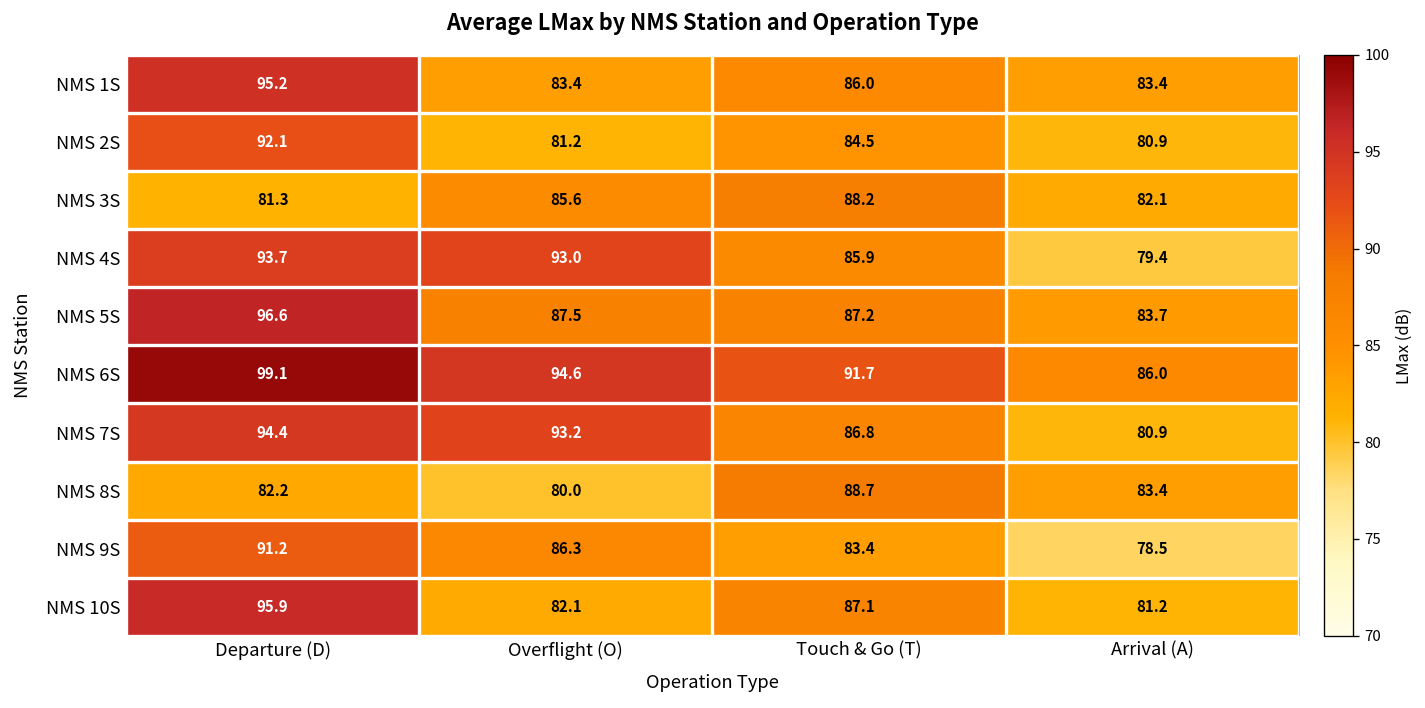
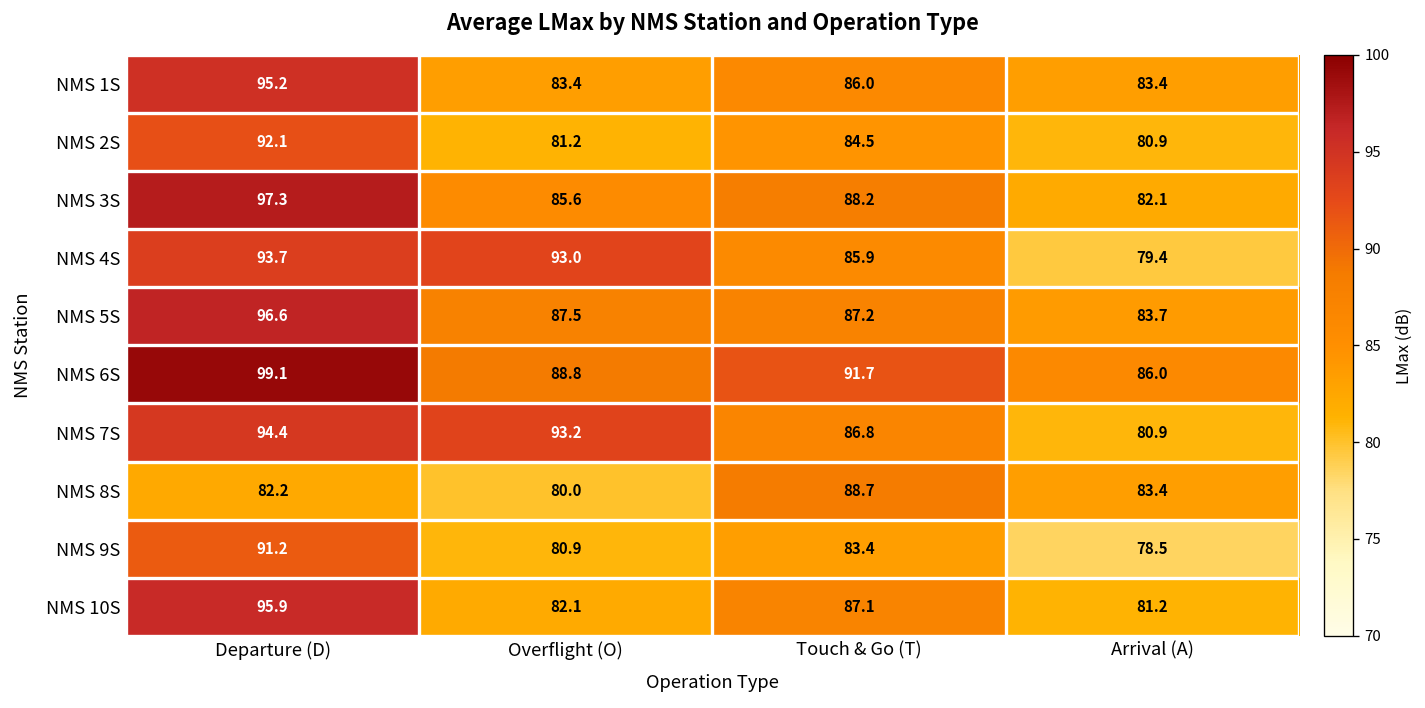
  {
    "NMS 1S": {
      "Departure (D)": 95.2,
      "Overflight (O)": 83.4,
      "Touch & Go (T)": 86.0,
      "Arrival (A)": 83.4
    },
    "NMS 2S": {
      "Departure (D)": 92.1,
      "Overflight (O)": 81.2,
      "Touch & Go (T)": 84.5,
      "Arrival (A)": 80.9
    },
    "NMS 3S": {
-     "Departure (D)": 81.3,
+     "Departure (D)": 97.3,
      "Overflight (O)": 85.6,
      "Touch & Go (T)": 88.2,
      "Arrival (A)": 82.1
    },
    "NMS 4S": {
      "Departure (D)": 93.7,
      "Overflight (O)": 93.0,
      "Touch & Go (T)": 85.9,
      "Arrival (A)": 79.4
    },
    "NMS 5S": {
      "Departure (D)": 96.6,
      "Overflight (O)": 87.5,
      "Touch & Go (T)": 87.2,
      "Arrival (A)": 83.7
    },
    "NMS 6S": {
      "Departure (D)": 99.1,
-     "Overflight (O)": 94.6,
+     "Overflight (O)": 88.8,
      "Touch & Go (T)": 91.7,
      "Arrival (A)": 86.0
    },
    "NMS 7S": {
      "Departure (D)": 94.4,
      "Overflight (O)": 93.2,
      "Touch & Go (T)": 86.8,
      "Arrival (A)": 80.9
    },
    "NMS 8S": {
      "Departure (D)": 82.2,
      "Overflight (O)": 80.0,
      "Touch & Go (T)": 88.7,
      "Arrival (A)": 83.4
    },
    "NMS 9S": {
      "Departure (D)": 91.2,
-     "Overflight (O)": 86.3,
+     "Overflight (O)": 80.9,
      "Touch & Go (T)": 83.4,
      "Arrival (A)": 78.5
    },
    "NMS 10S": {
      "Departure (D)": 95.9,
      "Overflight (O)": 82.1,
      "Touch & Go (T)": 87.1,
      "Arrival (A)": 81.2
    }
  }
